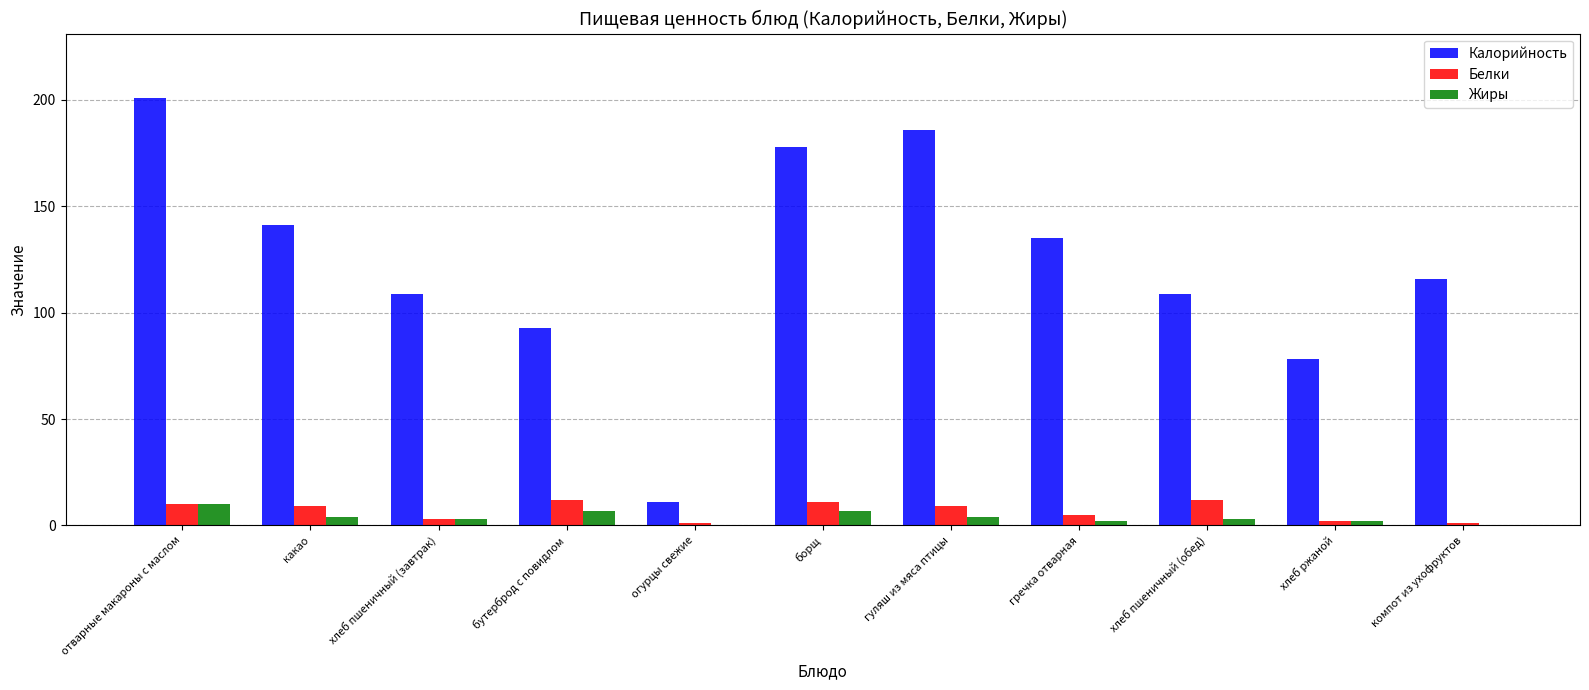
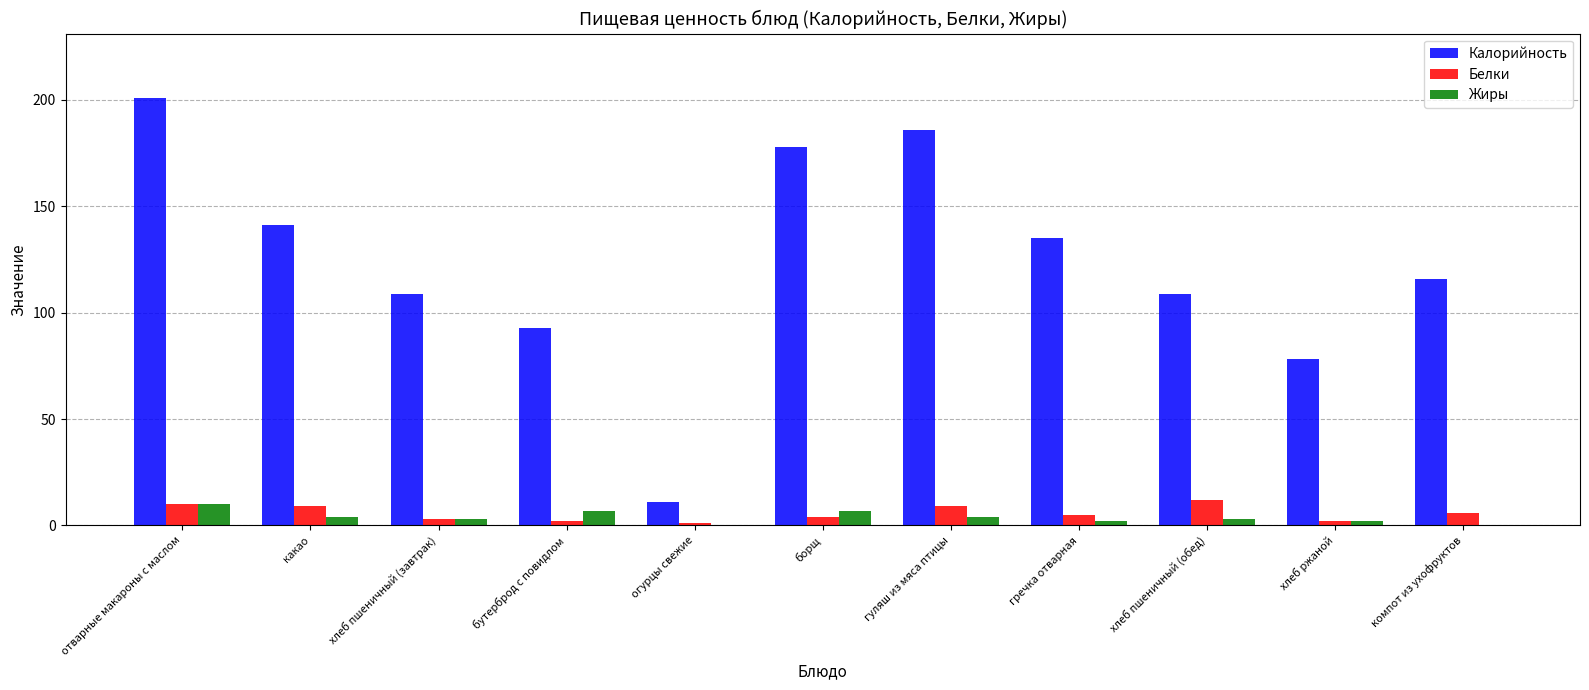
  {
    "Калорийность": {
      "отварные макароны с маслом": 201,
      "какао": 141,
      "хлеб пшеничный (завтрак)": 109,
      "бутерброд с повидлом": 93,
      "огурцы свежие": 11,
      "борщ": 178,
      "гуляш из мяса птицы": 186,
      "гречка отварная": 135,
      "хлеб пшеничный (обед)": 109,
      "хлеб ржаной": 78,
      "компот из ухофруктов": 116
    },
    "Белки": {
      "отварные макароны с маслом": 10,
      "какао": 9,
      "хлеб пшеничный (завтрак)": 3,
-     "бутерброд с повидлом": 12,
-     "борщ": 11,
+     "бутерброд с повидлом": 2,
+     "борщ": 4,
      "гуляш из мяса птицы": 9,
      "гречка отварная": 5,
      "хлеб пшеничный (обед)": 12,
      "хлеб ржаной": 2,
-     "компот из ухофруктов": 1
+     "компот из ухофруктов": 6
    },
    "Жиры": {
      "отварные макароны с маслом": 10,
      "какао": 4,
      "хлеб пшеничный (завтрак)": 3,
      "бутерброд с повидлом": 7,
      "огурцы свежие": 0,
      "борщ": 7,
      "гуляш из мяса птицы": 4,
      "гречка отварная": 2,
      "хлеб пшеничный (обед)": 3,
      "хлеб ржаной": 2,
      "компот из ухофруктов": 0
    }
  }
